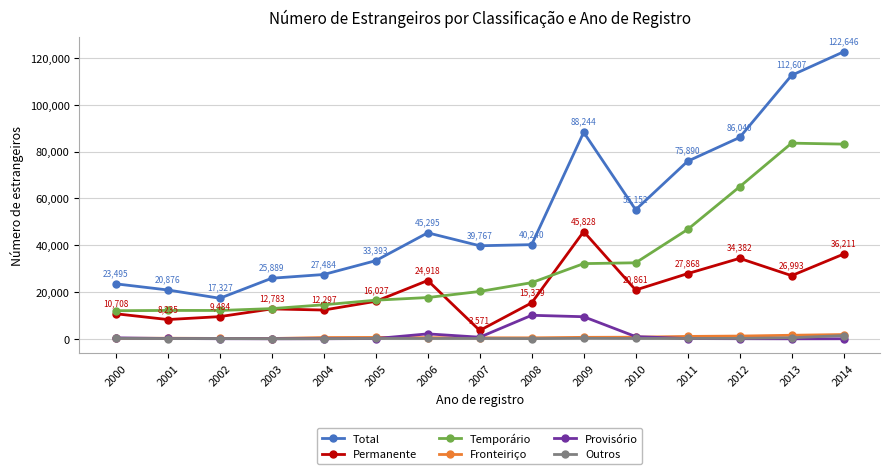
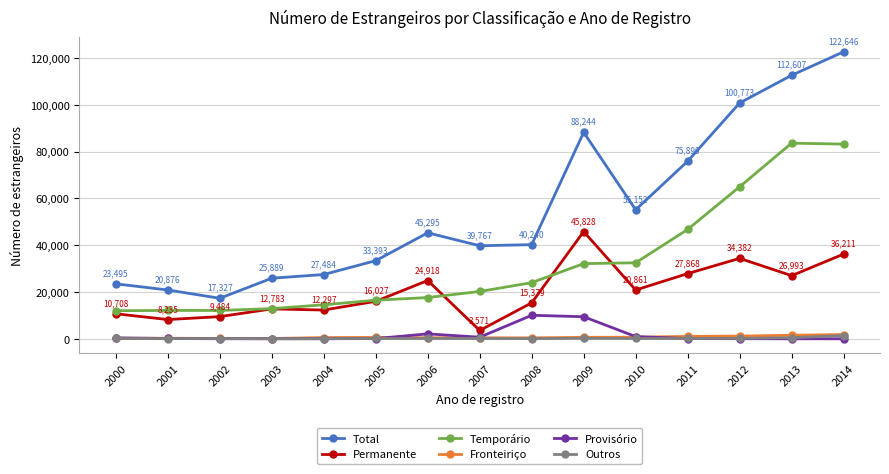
  {
    "Total": {
      "2000": "23,495",
      "2001": "20,876",
      "2002": "17,327",
      "2003": "25,889",
      "2004": "27,484",
      "2005": "33,393",
      "2006": "45,295",
      "2007": "39,767",
      "2008": "40,240",
      "2009": "88,244",
      "2010": "55,152",
      "2011": "75,890",
-     "2012": "86,040",
+     "2012": "100,773",
      "2013": "112,607",
      "2014": "122,646"
    },
    "Permanente": {
      "2000": "10,708",
      "2006": "24,918",
      "2007": "3,571",
      "2008": "15,379",
      "2009": "45,828",
      "2010": "20,861",
      "2011": "27,868",
      "2012": "34,382",
      "2013": "26,993",
      "2014": "36,211"
    },
    "Temporário": {
      "2006": "18,000",
      "2007": "20,000",
      "2009": "32,000",
      "2010": "32,000",
      "2011": "47,000",
      "2012": "65,000",
      "2013": "84,000",
      "2014": "83,000"
    },
    "Provisório": {
      "2006": "2,000",
      "2008": "10,000",
      "2009": "9,000",
      "2014": "0"
    }
  }
